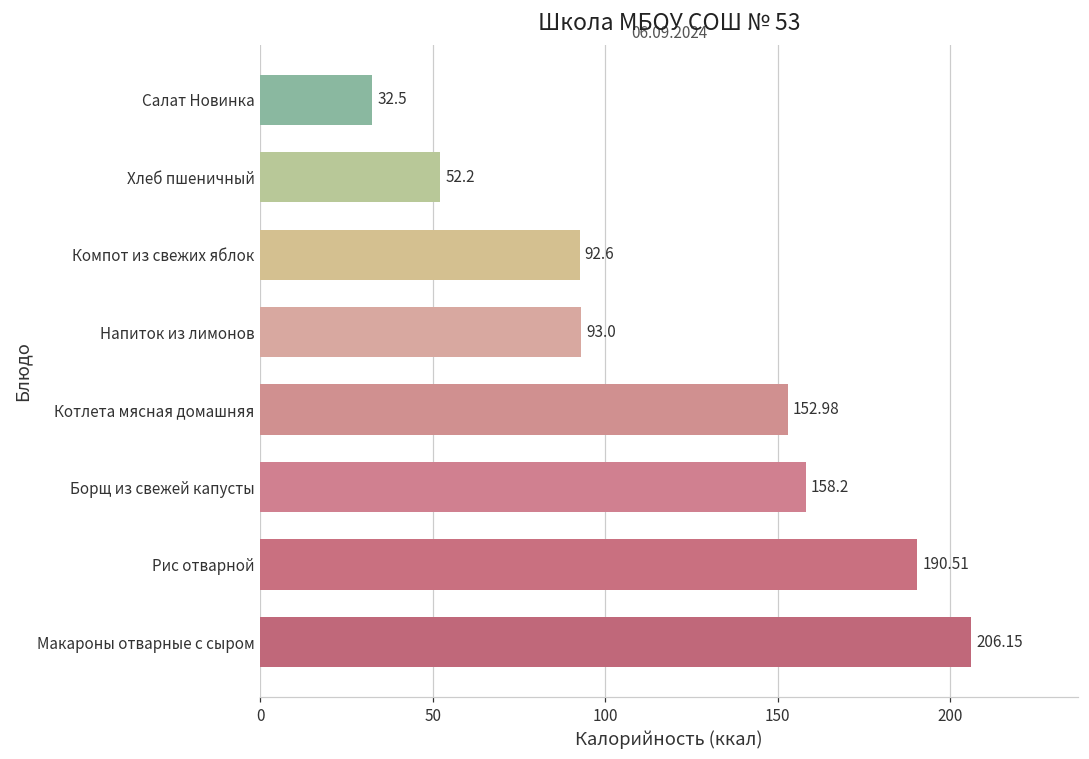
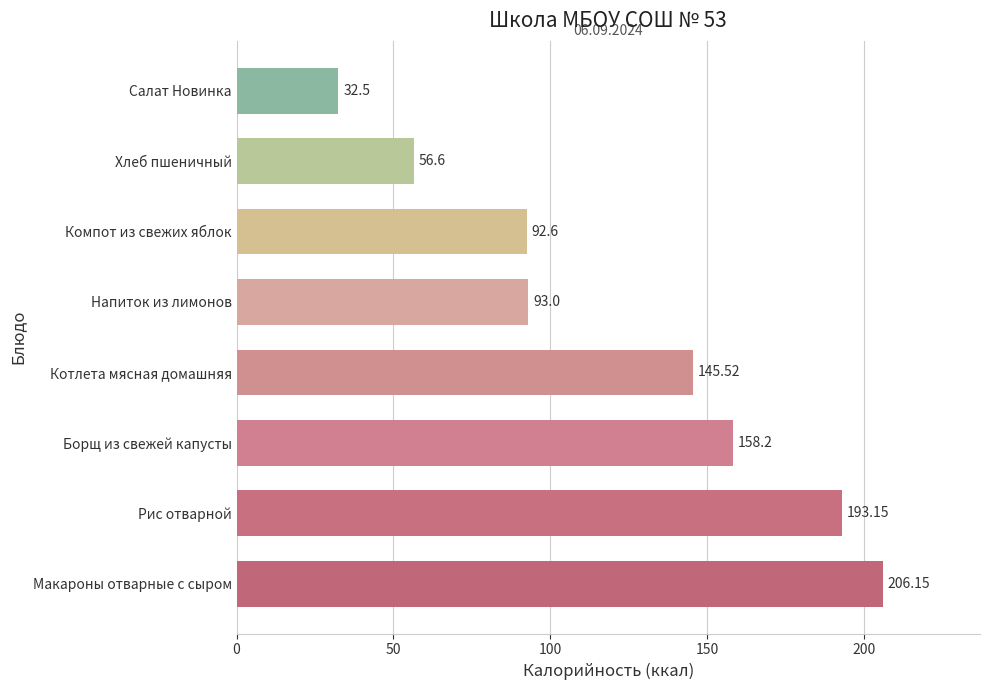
  {
    "Салат Новинка": 32.5,
-   "Хлеб пшеничный": 52.2,
+   "Хлеб пшеничный": 56.6,
    "Компот из свежих яблок": 92.6,
    "Напиток из лимонов": 93.0,
-   "Котлета мясная домашняя": 152.98,
+   "Котлета мясная домашняя": 145.52,
    "Борщ из свежей капусты": 158.2,
-   "Рис отварной": 190.51,
+   "Рис отварной": 193.15,
    "Макароны отварные с сыром": 206.15
  }
